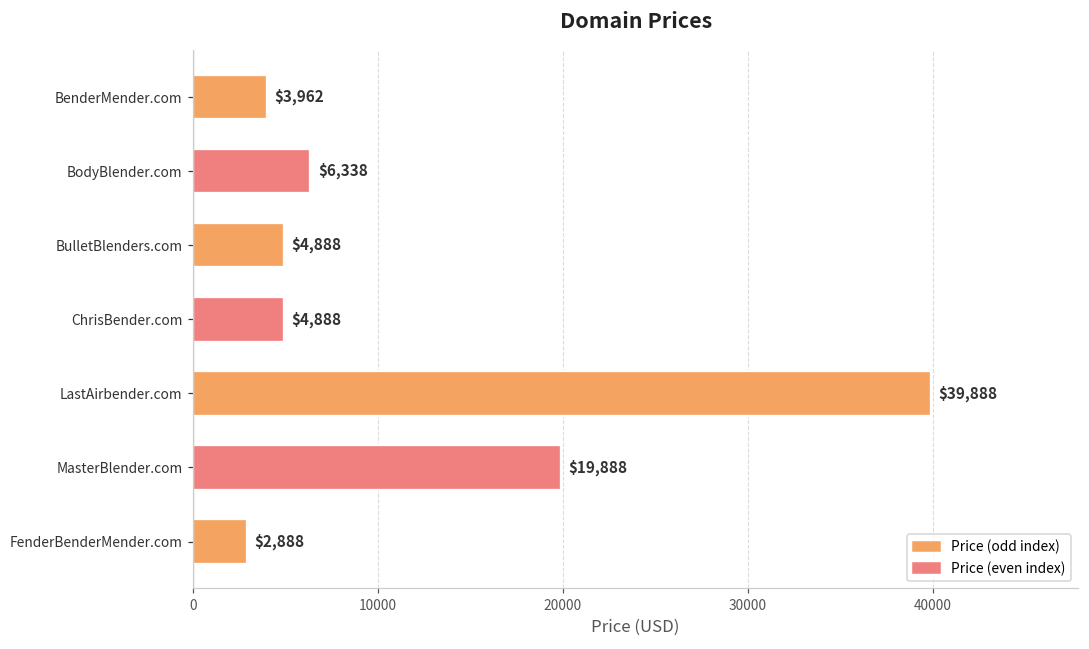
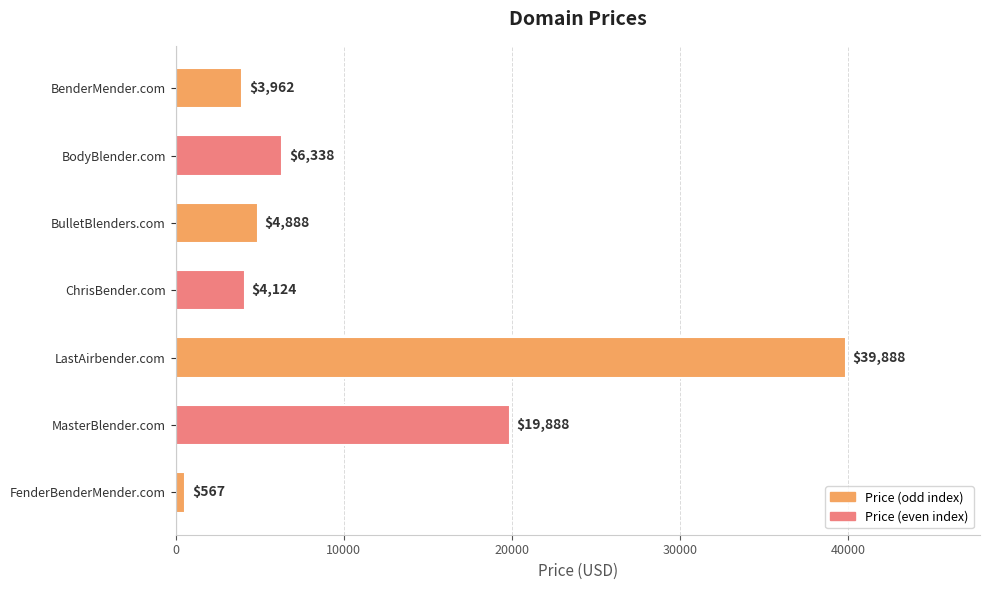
  {
    "BenderMender.com": "$3,962",
    "BodyBlender.com": "$6,338",
    "BulletBlenders.com": "$4,888",
-   "ChrisBender.com": "$4,888",
+   "ChrisBender.com": "$4,124",
    "LastAirbender.com": "$39,888",
    "MasterBlender.com": "$19,888",
-   "FenderBenderMender.com": "$2,888"
+   "FenderBenderMender.com": "$567"
  }
